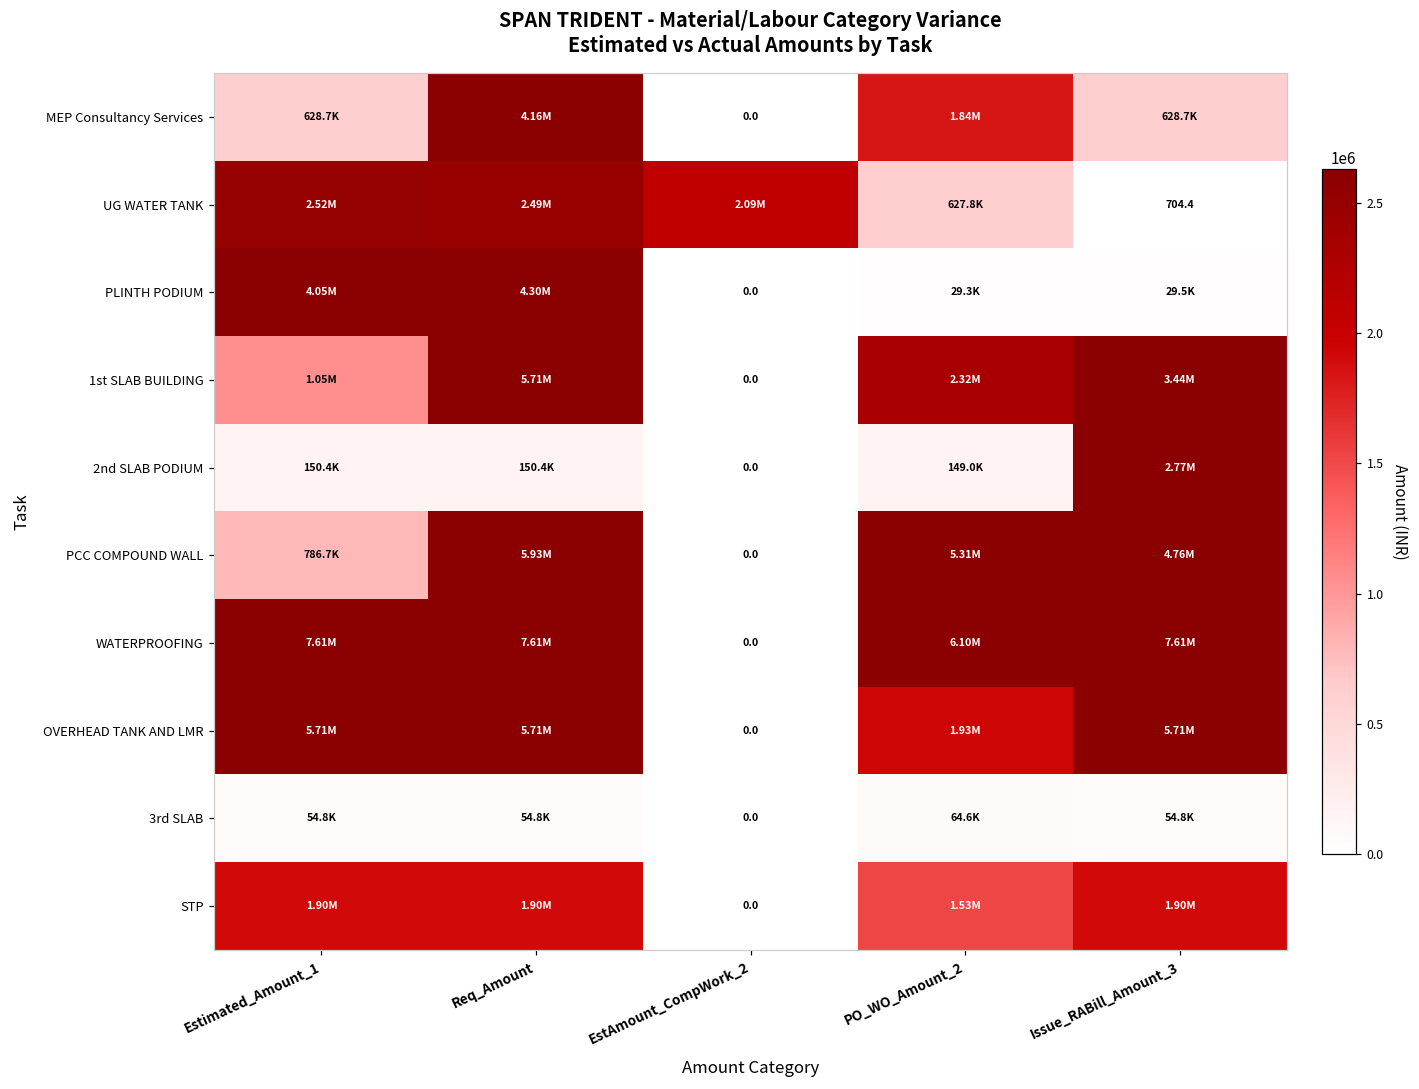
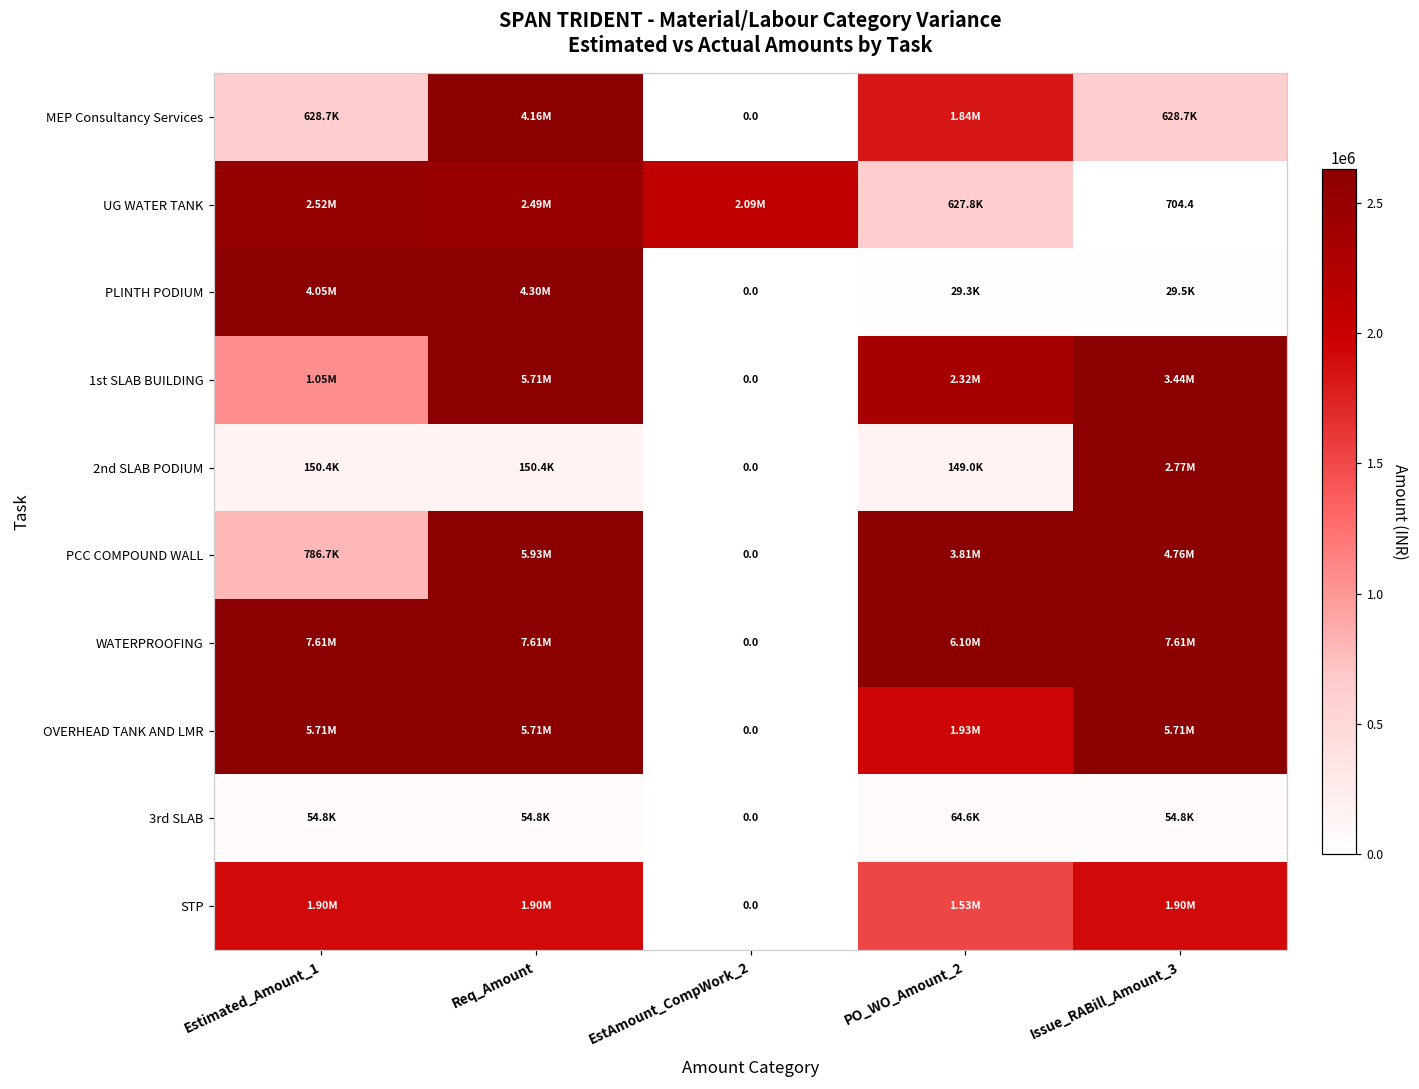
  {
    "MEP Consultancy Services": {
      "Estimated_Amount_1": "628.7K",
      "Req_Amount": "4.16M",
      "EstAmount_CompWork_2": "0.0",
      "PO_WO_Amount_2": "1.84M",
      "Issue_RABill_Amount_3": "628.7K"
    },
    "UG WATER TANK": {
      "Estimated_Amount_1": "2.52M",
      "Req_Amount": "2.49M",
      "EstAmount_CompWork_2": "2.09M",
      "PO_WO_Amount_2": "627.8K",
      "Issue_RABill_Amount_3": "704.4"
    },
    "PLINTH PODIUM": {
      "Estimated_Amount_1": "4.05M",
      "Req_Amount": "4.30M",
      "EstAmount_CompWork_2": "0.0",
      "PO_WO_Amount_2": "29.3K",
      "Issue_RABill_Amount_3": "29.5K"
    },
    "1st SLAB BUILDING": {
      "Estimated_Amount_1": "1.05M",
      "Req_Amount": "5.71M",
      "EstAmount_CompWork_2": "0.0",
      "PO_WO_Amount_2": "2.32M",
      "Issue_RABill_Amount_3": "3.44M"
    },
    "2nd SLAB PODIUM": {
      "Estimated_Amount_1": "150.4K",
      "Req_Amount": "150.4K",
      "EstAmount_CompWork_2": "0.0",
      "PO_WO_Amount_2": "149.0K",
      "Issue_RABill_Amount_3": "2.77M"
    },
    "PCC COMPOUND WALL": {
      "Estimated_Amount_1": "786.7K",
      "Req_Amount": "5.93M",
      "EstAmount_CompWork_2": "0.0",
-     "PO_WO_Amount_2": "5.31M",
+     "PO_WO_Amount_2": "3.81M",
      "Issue_RABill_Amount_3": "4.76M"
    },
    "WATERPROOFING": {
      "Estimated_Amount_1": "7.61M",
      "Req_Amount": "7.61M",
      "EstAmount_CompWork_2": "0.0",
      "PO_WO_Amount_2": "6.10M",
      "Issue_RABill_Amount_3": "7.61M"
    },
    "OVERHEAD TANK AND LMR": {
      "Estimated_Amount_1": "5.71M",
      "Req_Amount": "5.71M",
      "EstAmount_CompWork_2": "0.0",
      "PO_WO_Amount_2": "1.93M",
      "Issue_RABill_Amount_3": "5.71M"
    },
    "3rd SLAB": {
      "Estimated_Amount_1": "54.8K",
      "Req_Amount": "54.8K",
      "EstAmount_CompWork_2": "0.0",
      "PO_WO_Amount_2": "64.6K",
      "Issue_RABill_Amount_3": "54.8K"
    },
    "STP": {
      "Estimated_Amount_1": "1.90M",
      "Req_Amount": "1.90M",
      "EstAmount_CompWork_2": "0.0",
      "PO_WO_Amount_2": "1.53M",
      "Issue_RABill_Amount_3": "1.90M"
    }
  }
